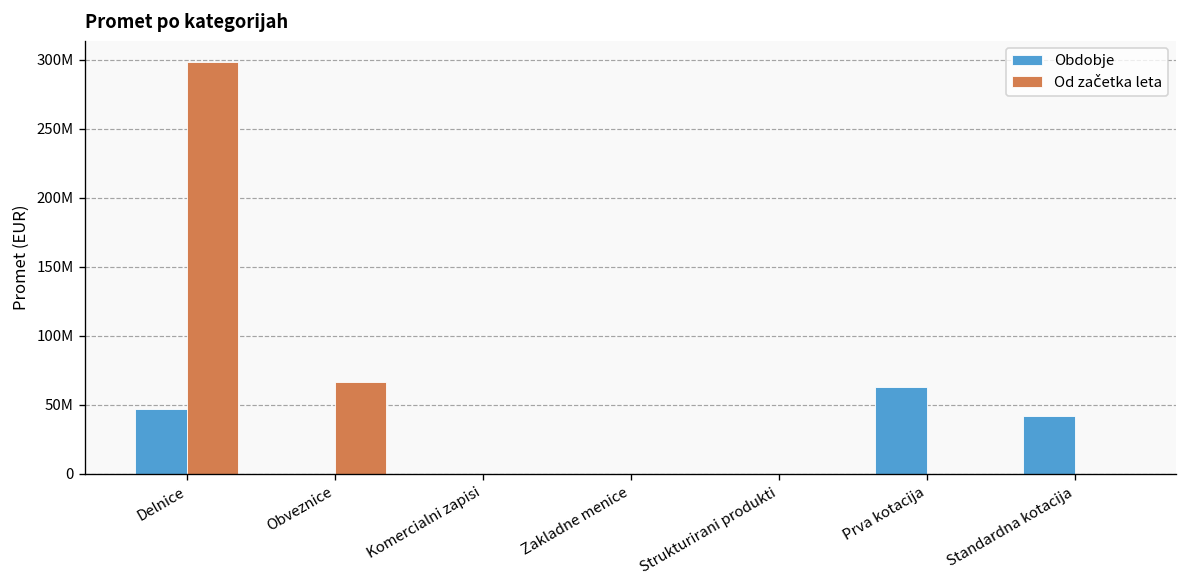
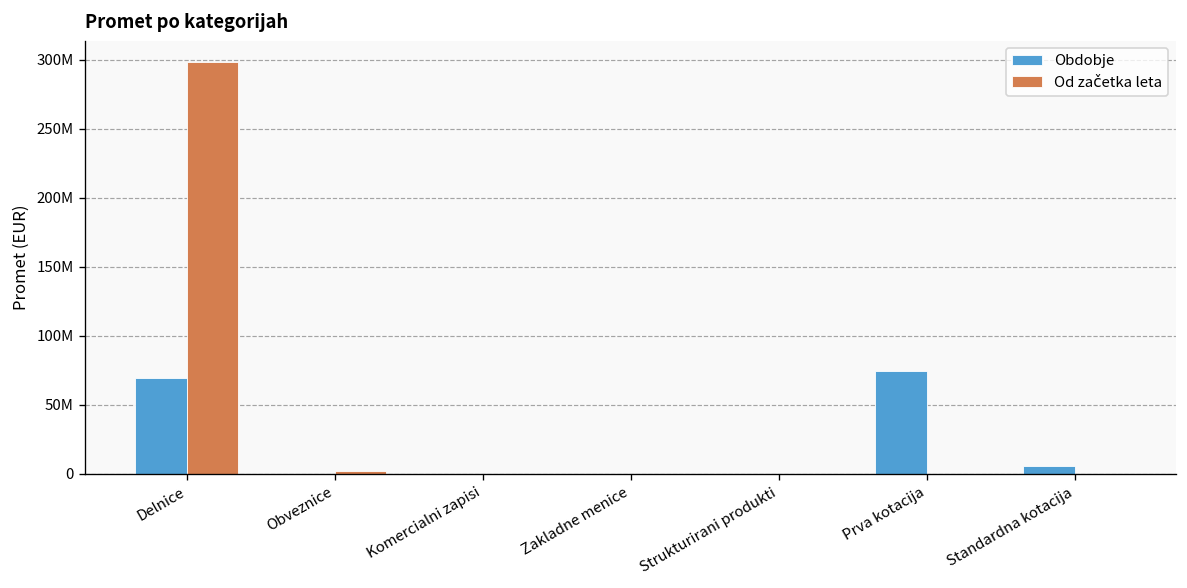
  {
    "Obdobje": {
-     "Delnice": 47000000,
+     "Delnice": 69000000,
      "Komercialni zapisi": 0,
      "Zakladne menice": 0,
      "Strukturirani produkti": 0,
-     "Prva kotacija": 63000000,
-     "Standardna kotacija": 42000000
+     "Prva kotacija": 75000000,
+     "Standardna kotacija": 6000000
    },
    "Od začetka leta": {
      "Delnice": 299000000,
-     "Obveznice": 66000000,
+     "Obveznice": 2000000,
      "Komercialni zapisi": 0,
      "Zakladne menice": 0,
      "Strukturirani produkti": 0,
      "Prva kotacija": 0,
      "Standardna kotacija": 0
    }
  }
